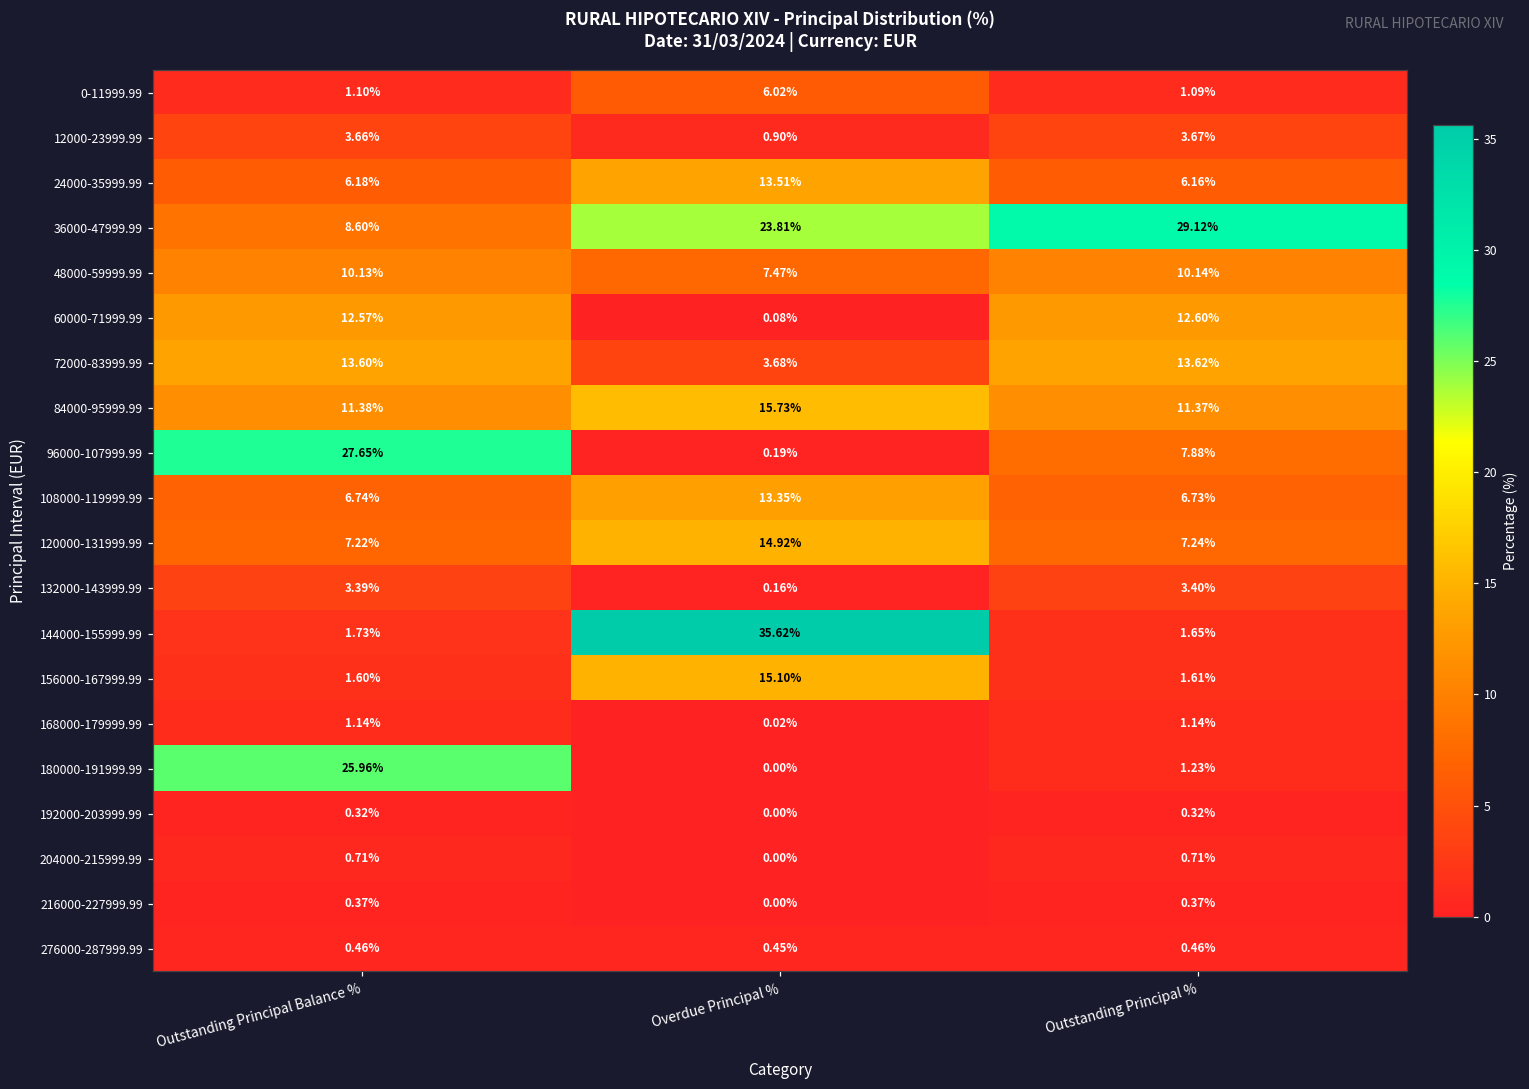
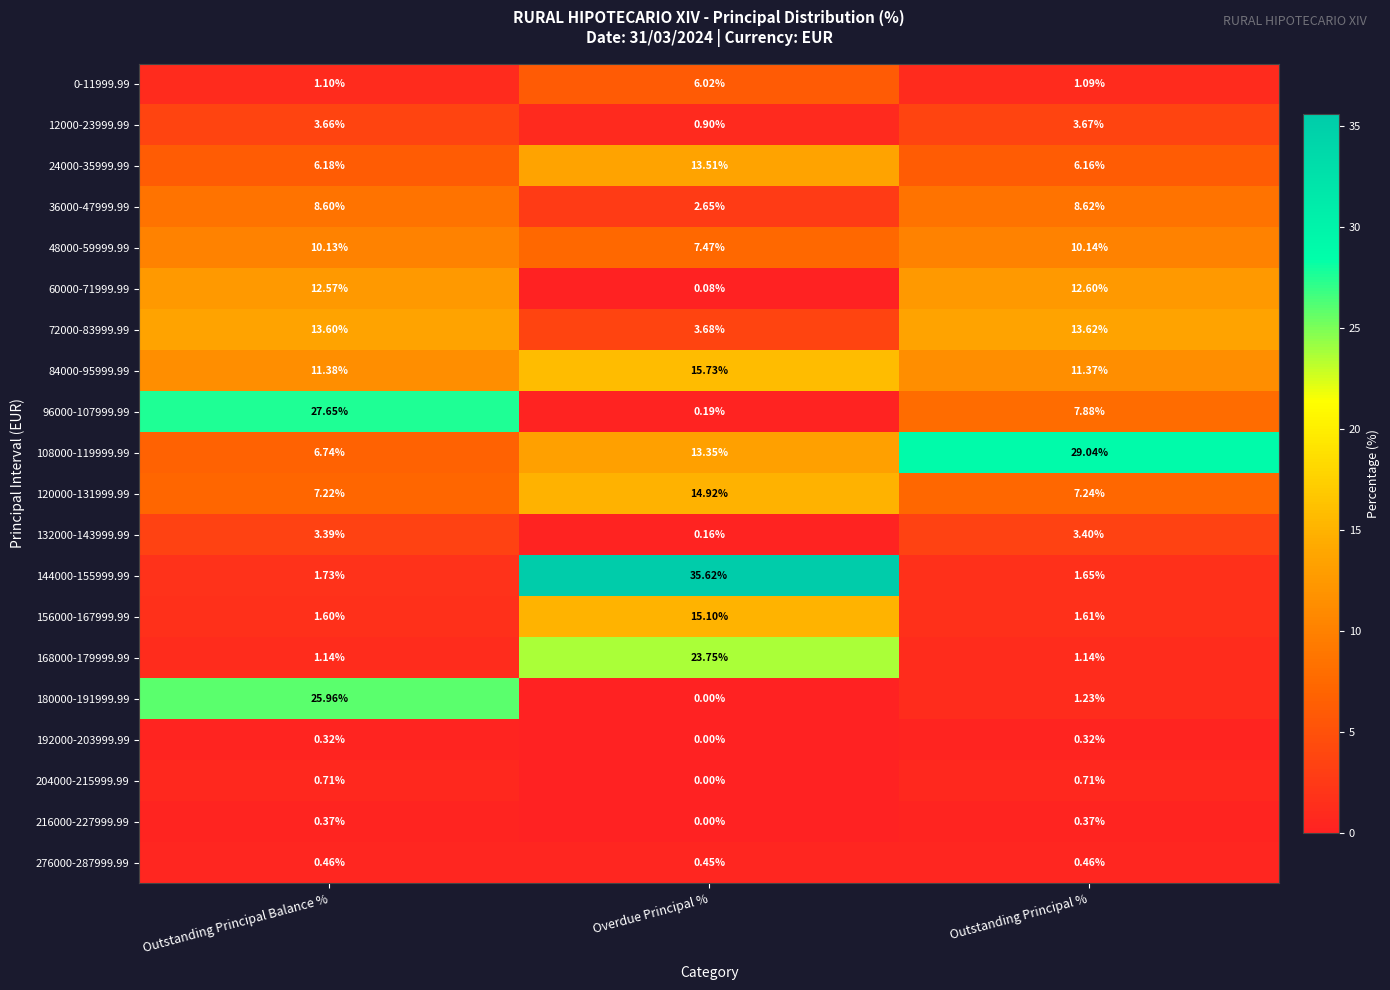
  {
    "0-11999.99": {
      "Outstanding Principal Balance %": "1.10%",
      "Overdue Principal %": "6.02%",
      "Outstanding Principal %": "1.09%"
    },
    "12000-23999.99": {
      "Outstanding Principal Balance %": "3.66%",
      "Overdue Principal %": "0.90%",
      "Outstanding Principal %": "3.67%"
    },
    "24000-35999.99": {
      "Outstanding Principal Balance %": "6.18%",
      "Overdue Principal %": "13.51%",
      "Outstanding Principal %": "6.16%"
    },
    "36000-47999.99": {
      "Outstanding Principal Balance %": "8.60%",
-     "Overdue Principal %": "23.81%",
-     "Outstanding Principal %": "29.12%"
+     "Overdue Principal %": "2.65%",
+     "Outstanding Principal %": "8.62%"
    },
    "48000-59999.99": {
      "Outstanding Principal Balance %": "10.13%",
      "Overdue Principal %": "7.47%",
      "Outstanding Principal %": "10.14%"
    },
    "60000-71999.99": {
      "Outstanding Principal Balance %": "12.57%",
      "Overdue Principal %": "0.08%",
      "Outstanding Principal %": "12.60%"
    },
    "72000-83999.99": {
      "Outstanding Principal Balance %": "13.60%",
      "Overdue Principal %": "3.68%",
      "Outstanding Principal %": "13.62%"
    },
    "84000-95999.99": {
      "Outstanding Principal Balance %": "11.38%",
      "Overdue Principal %": "15.73%",
      "Outstanding Principal %": "11.37%"
    },
    "96000-107999.99": {
      "Outstanding Principal Balance %": "27.65%",
      "Overdue Principal %": "0.19%",
      "Outstanding Principal %": "7.88%"
    },
    "108000-119999.99": {
      "Outstanding Principal Balance %": "6.74%",
      "Overdue Principal %": "13.35%",
-     "Outstanding Principal %": "6.73%"
+     "Outstanding Principal %": "29.04%"
    },
    "120000-131999.99": {
      "Outstanding Principal Balance %": "7.22%",
      "Overdue Principal %": "14.92%",
      "Outstanding Principal %": "7.24%"
    },
    "132000-143999.99": {
      "Outstanding Principal Balance %": "3.39%",
      "Overdue Principal %": "0.16%",
      "Outstanding Principal %": "3.40%"
    },
    "144000-155999.99": {
      "Outstanding Principal Balance %": "1.73%",
      "Overdue Principal %": "35.62%",
      "Outstanding Principal %": "1.65%"
    },
    "156000-167999.99": {
      "Outstanding Principal Balance %": "1.60%",
      "Overdue Principal %": "15.10%",
      "Outstanding Principal %": "1.61%"
    },
    "168000-179999.99": {
      "Outstanding Principal Balance %": "1.14%",
-     "Overdue Principal %": "0.02%",
+     "Overdue Principal %": "23.75%",
      "Outstanding Principal %": "1.14%"
    },
    "180000-191999.99": {
      "Outstanding Principal Balance %": "25.96%",
      "Overdue Principal %": "0.00%",
      "Outstanding Principal %": "1.23%"
    },
    "192000-203999.99": {
      "Outstanding Principal Balance %": "0.32%",
      "Overdue Principal %": "0.00%",
      "Outstanding Principal %": "0.32%"
    },
    "204000-215999.99": {
      "Outstanding Principal Balance %": "0.71%",
      "Overdue Principal %": "0.00%",
      "Outstanding Principal %": "0.71%"
    },
    "216000-227999.99": {
      "Outstanding Principal Balance %": "0.37%",
      "Overdue Principal %": "0.00%",
      "Outstanding Principal %": "0.37%"
    },
    "276000-287999.99": {
      "Outstanding Principal Balance %": "0.46%",
      "Overdue Principal %": "0.45%",
      "Outstanding Principal %": "0.46%"
    }
  }
